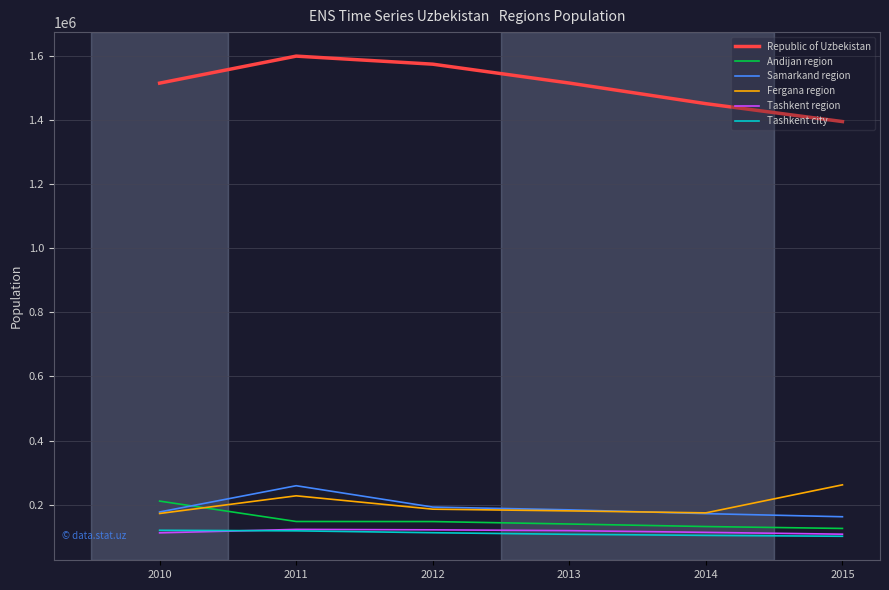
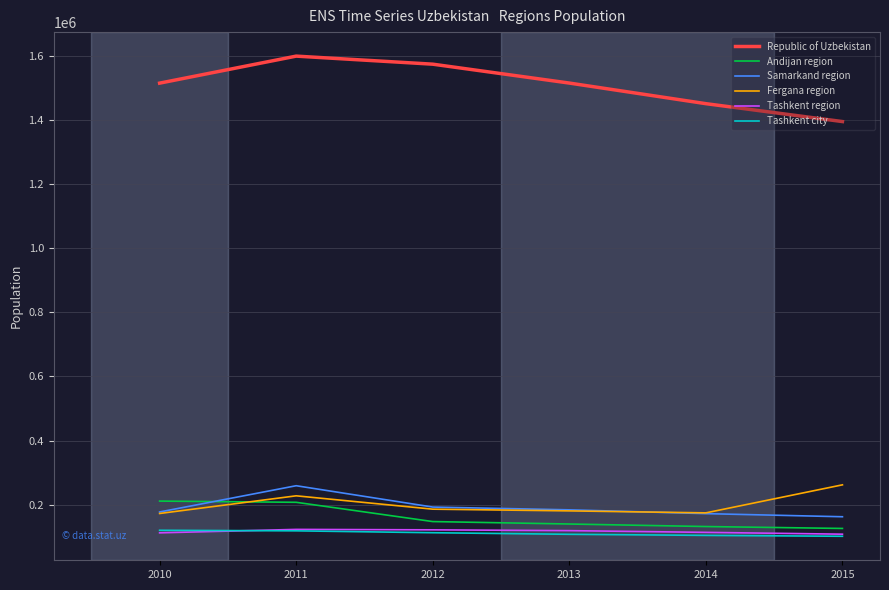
  {
    "Republic of Uzbekistan": {
      "2010": 1510000,
      "2011": 1600000,
      "2012": 1570000,
      "2013": 1510000,
      "2014": 1450000
    },
    "Andijan region": {
      "2010": 210000,
-     "2011": 150000,
+     "2011": 210000,
      "2012": 150000,
      "2013": 140000,
      "2014": 130000,
      "2015": 130000
    },
    "Samarkand region": {
      "2011": 260000,
      "2015": 160000
    },
    "Fergana region": {
      "2011": 230000,
      "2015": 260000
    },
    "Tashkent region": {
      "2012": 120000,
      "2013": 120000,
      "2014": 110000
    },
    "Tashkent city": {
      "2012": 110000,
      "2013": 110000,
      "2014": 100000
    }
  }
